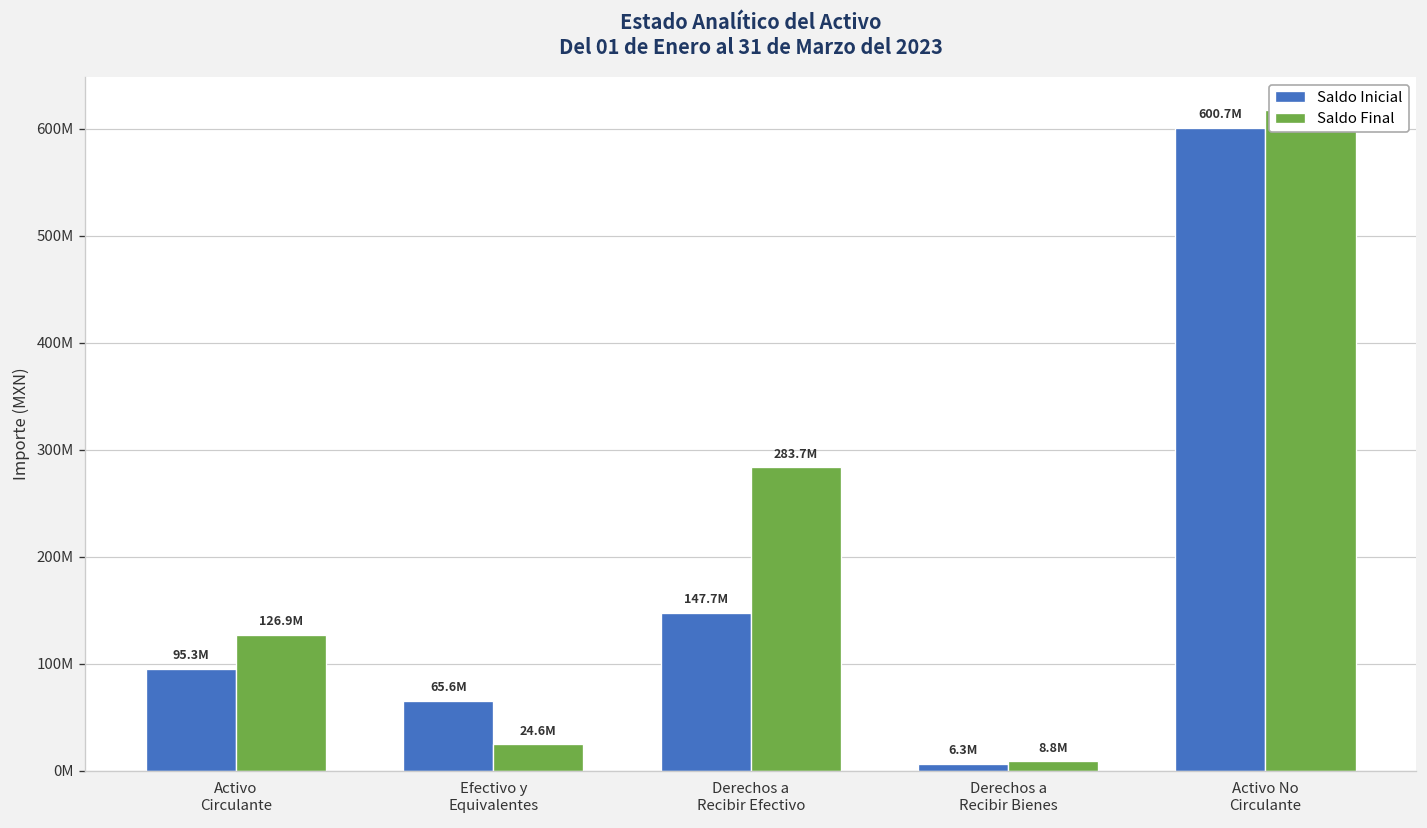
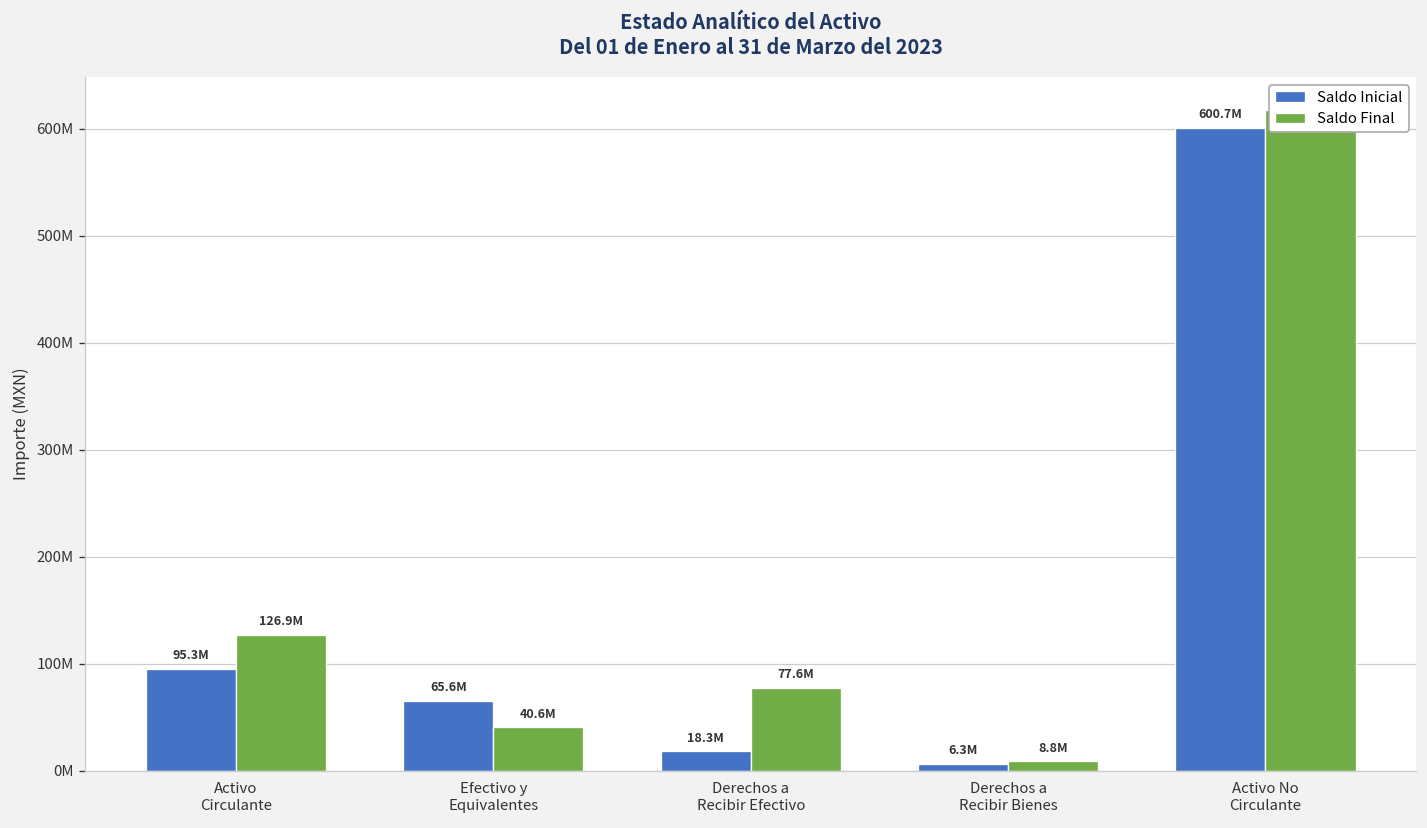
  {
    "Saldo Inicial": {
      "Activo Circulante": "95.3M",
      "Efectivo y Equivalentes": "65.6M",
-     "Derechos a Recibir Efectivo": "147.7M",
+     "Derechos a Recibir Efectivo": "18.3M",
      "Derechos a Recibir Bienes": "6.3M",
      "Activo No Circulante": "600.7M"
    },
    "Saldo Final": {
      "Activo Circulante": "126.9M",
-     "Efectivo y Equivalentes": "24.6M",
-     "Derechos a Recibir Efectivo": "283.7M",
+     "Efectivo y Equivalentes": "40.6M",
+     "Derechos a Recibir Efectivo": "77.6M",
      "Derechos a Recibir Bienes": "8.8M"
    }
  }
